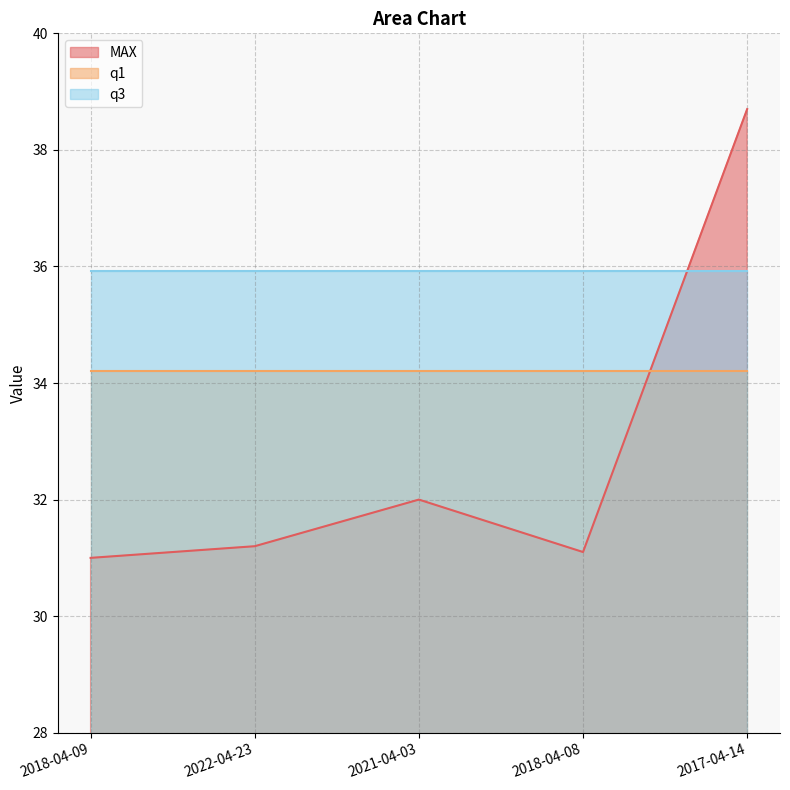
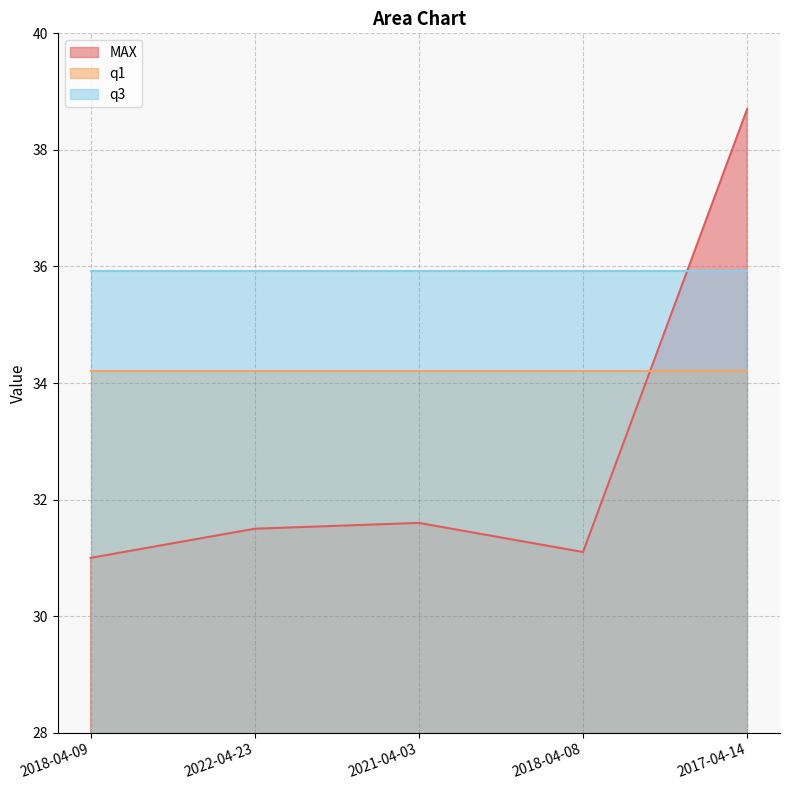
  {
    "MAX": {
      "2018-04-09": 31.0,
-     "2022-04-23": 31.2,
-     "2021-04-03": 32.0,
+     "2022-04-23": 31.5,
+     "2021-04-03": 31.6,
      "2018-04-08": 31.1,
      "2017-04-14": 38.7
    },
    "q1": {
      "2018-04-09": 34.2,
      "2022-04-23": 34.2,
      "2021-04-03": 34.2,
      "2018-04-08": 34.2,
      "2017-04-14": 34.2
    },
    "q3": {
      "2018-04-09": 35.9,
      "2022-04-23": 35.9,
      "2021-04-03": 35.9,
      "2018-04-08": 35.9,
      "2017-04-14": 35.9
    }
  }
